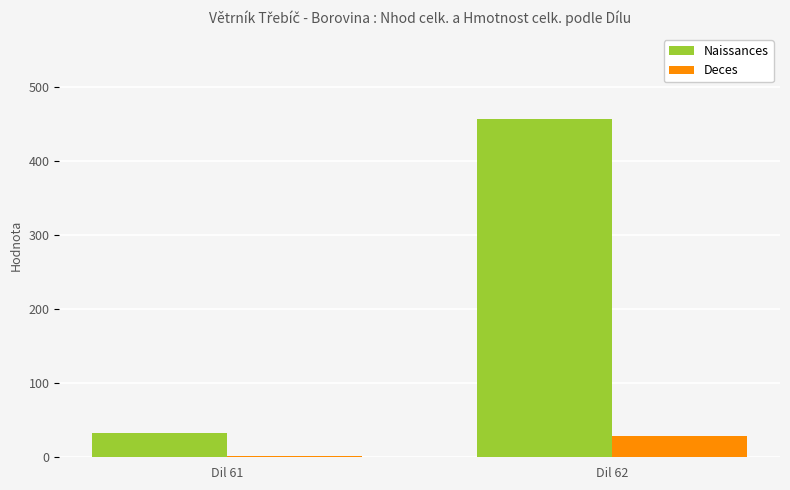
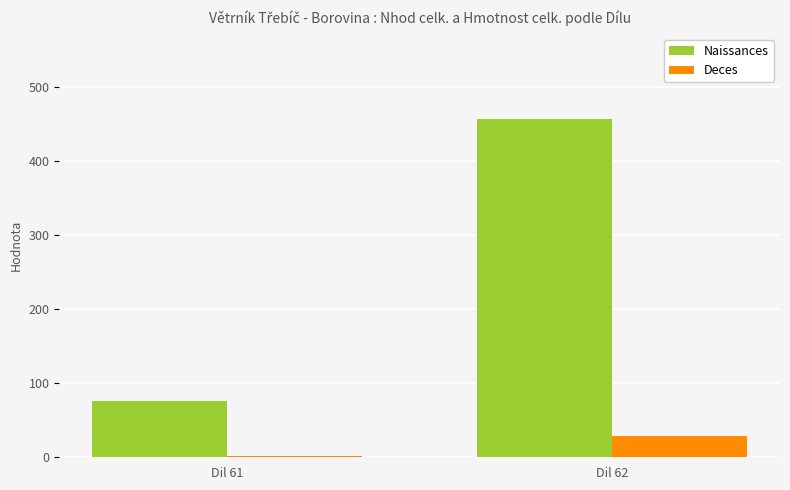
  {
    "Naissances": {
-     "Dil 61": 30,
+     "Dil 61": 80,
      "Dil 62": 460
    },
    "Deces": {
      "Dil 62": 30
    }
  }
